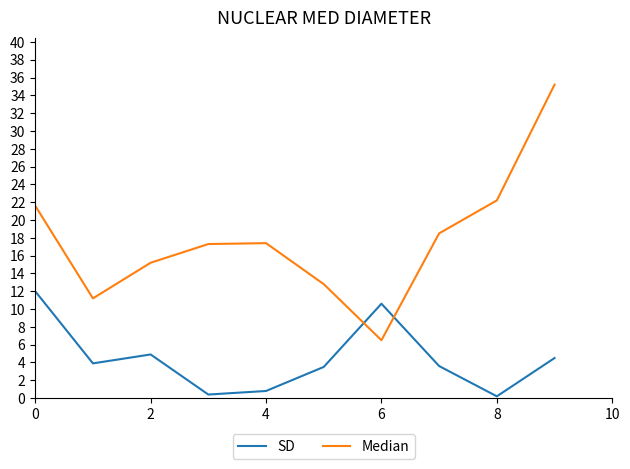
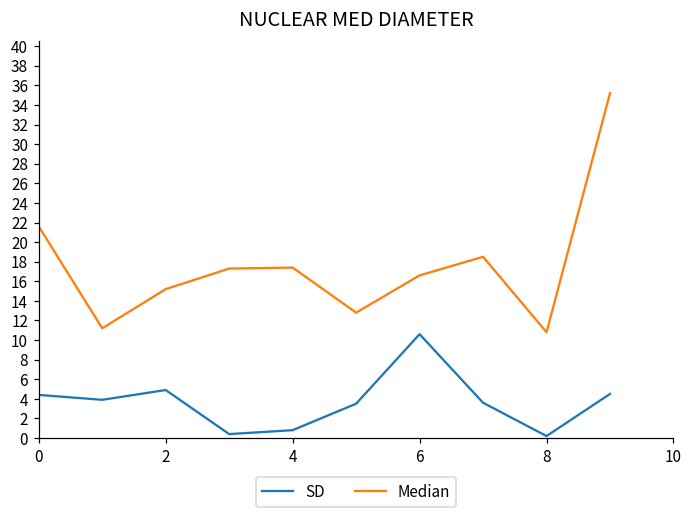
  {
    "SD": {
-     "0": 12,
+     "0": 4,
      "2": 5,
      "4": 1,
      "6": 11,
      "8": 0
    },
    "Median": {
      "0": 22,
      "2": 15,
      "4": 17,
-     "6": 7,
-     "8": 22
+     "6": 17,
+     "8": 11
    }
  }
